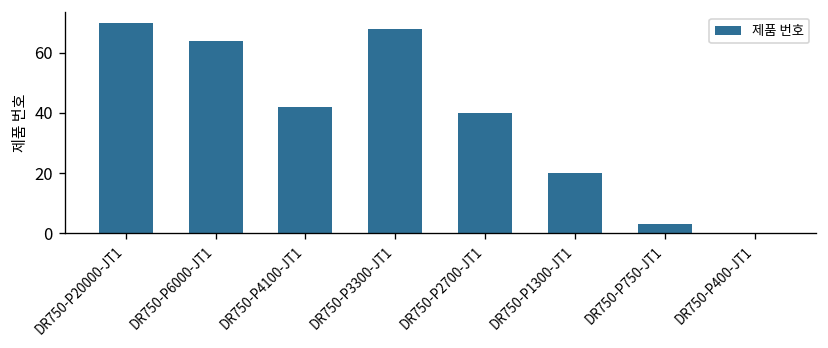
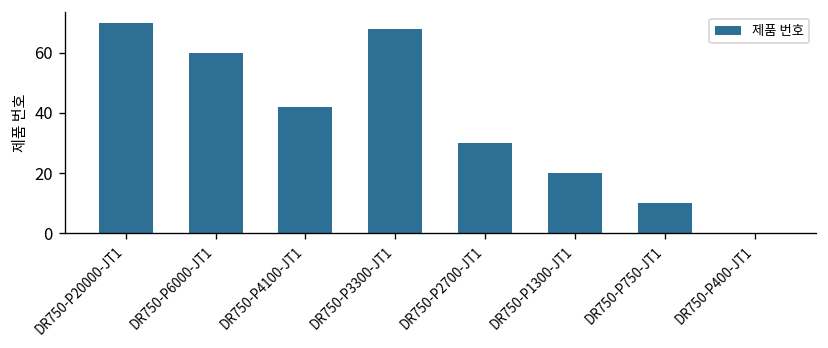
  {
    "DR750-P20000-JT1": 70,
-   "DR750-P6000-JT1": 64,
+   "DR750-P6000-JT1": 60,
    "DR750-P4100-JT1": 42,
    "DR750-P3300-JT1": 68,
-   "DR750-P2700-JT1": 40,
+   "DR750-P2700-JT1": 30,
    "DR750-P1300-JT1": 20,
-   "DR750-P750-JT1": 3,
+   "DR750-P750-JT1": 10,
    "DR750-P400-JT1": 0
  }
